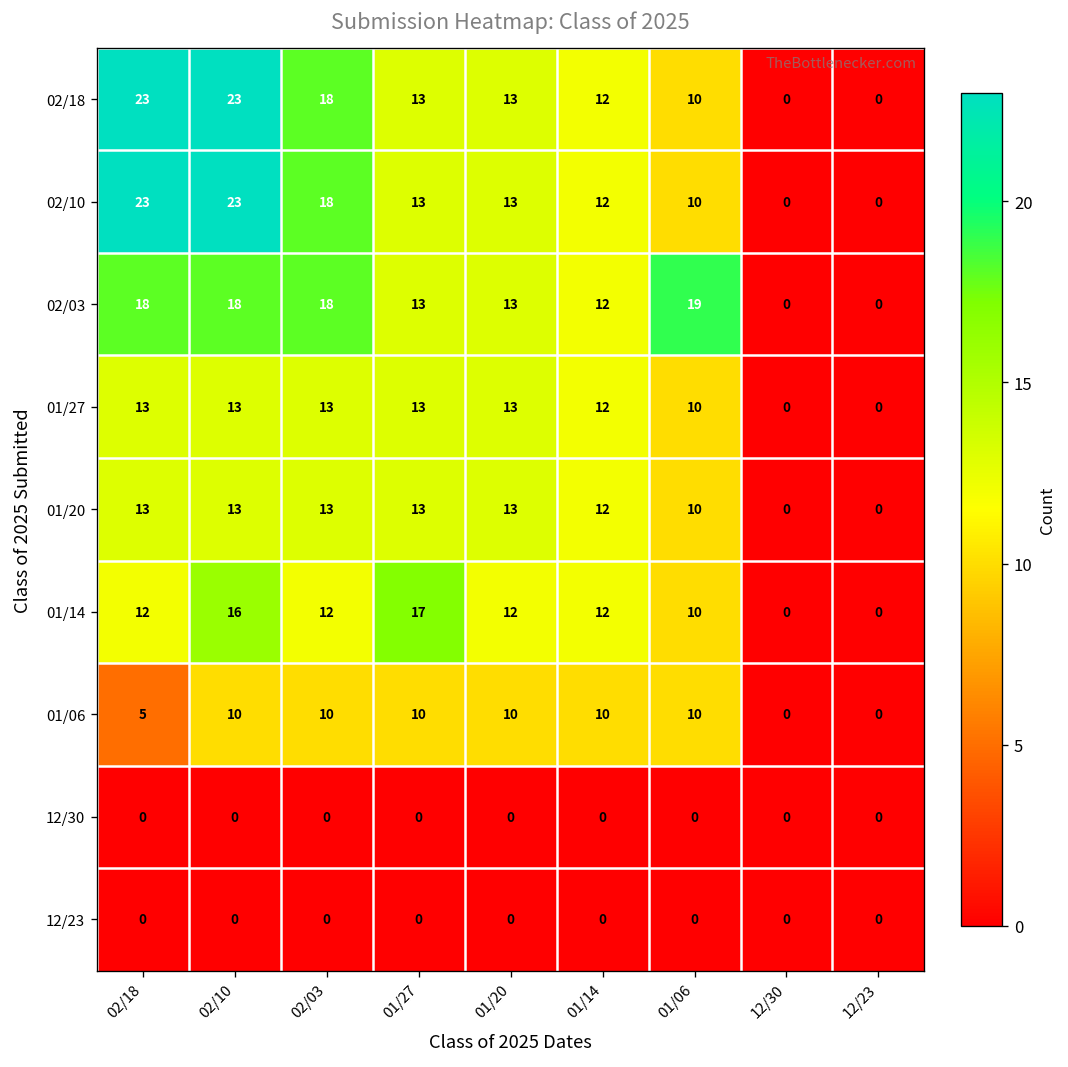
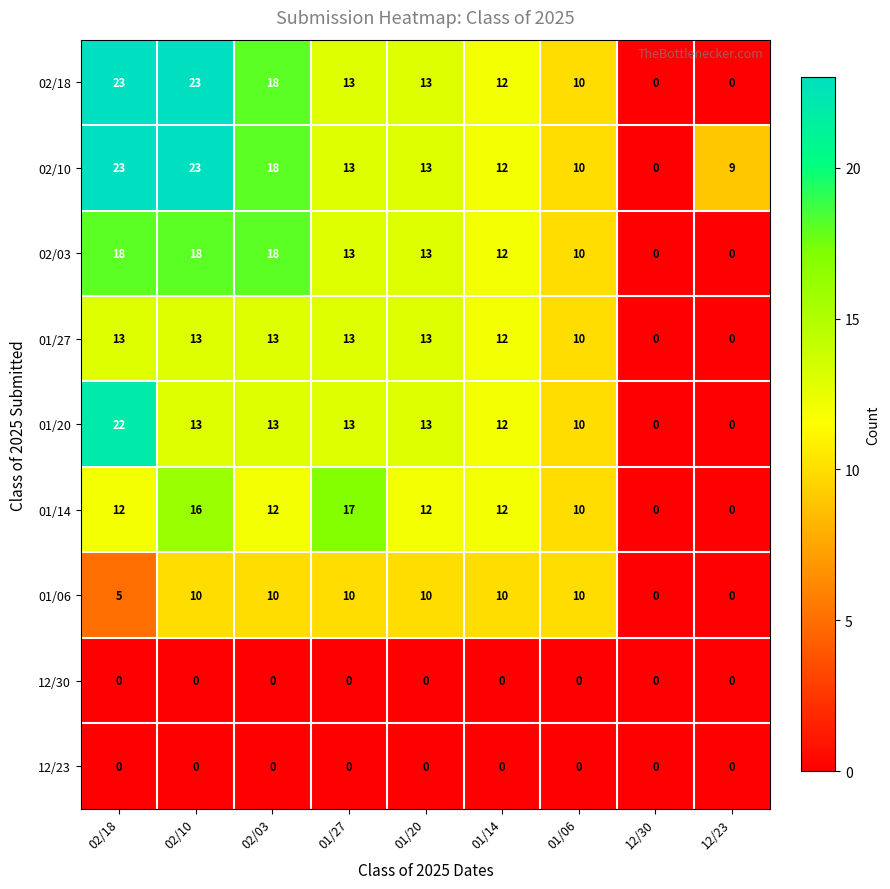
  {
    "02/18": {
      "02/18": 23,
      "02/10": 23,
      "02/03": 18,
      "01/27": 13,
      "01/20": 13,
      "01/14": 12,
      "01/06": 10,
      "12/30": 0
    },
    "02/10": {
      "02/18": 23,
      "02/10": 23,
      "02/03": 18,
      "01/27": 13,
      "01/20": 13,
      "01/14": 12,
      "01/06": 10,
      "12/30": 0,
-     "12/23": 0
+     "12/23": 9
    },
    "02/03": {
      "02/18": 18,
      "02/10": 18,
      "02/03": 18,
      "01/27": 13,
      "01/20": 13,
      "01/14": 12,
-     "01/06": 19,
+     "01/06": 10,
      "12/30": 0,
      "12/23": 0
    },
    "01/27": {
      "02/18": 13,
      "02/10": 13,
      "02/03": 13,
      "01/27": 13,
      "01/20": 13,
      "01/14": 12,
      "01/06": 10,
      "12/30": 0,
      "12/23": 0
    },
    "01/20": {
-     "02/18": 13,
+     "02/18": 22,
      "02/10": 13,
      "02/03": 13,
      "01/27": 13,
      "01/20": 13,
      "01/14": 12,
      "01/06": 10,
      "12/30": 0,
      "12/23": 0
    },
    "01/14": {
      "02/18": 12,
      "02/10": 16,
      "02/03": 12,
      "01/27": 17,
      "01/20": 12,
      "01/14": 12,
      "01/06": 10,
      "12/30": 0,
      "12/23": 0
    },
    "01/06": {
      "02/18": 5,
      "02/10": 10,
      "02/03": 10,
      "01/27": 10,
      "01/20": 10,
      "01/14": 10,
      "01/06": 10,
      "12/30": 0,
      "12/23": 0
    },
    "12/30": {
      "02/18": 0,
      "02/10": 0,
      "02/03": 0,
      "01/27": 0,
      "01/20": 0,
      "01/14": 0,
      "01/06": 0,
      "12/30": 0,
      "12/23": 0
    },
    "12/23": {
      "02/18": 0,
      "02/10": 0,
      "02/03": 0,
      "01/27": 0,
      "01/20": 0,
      "01/14": 0,
      "01/06": 0,
      "12/30": 0,
      "12/23": 0
    }
  }
